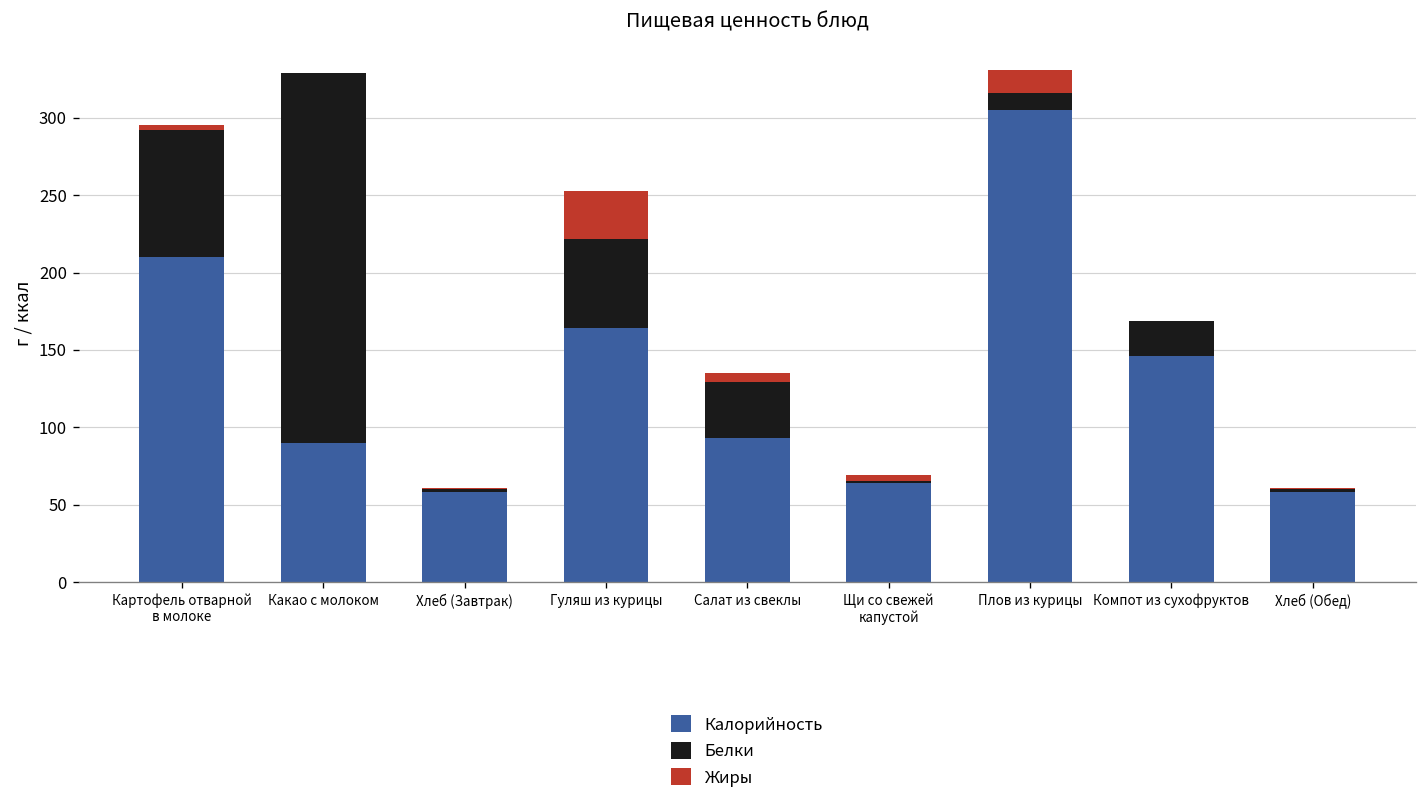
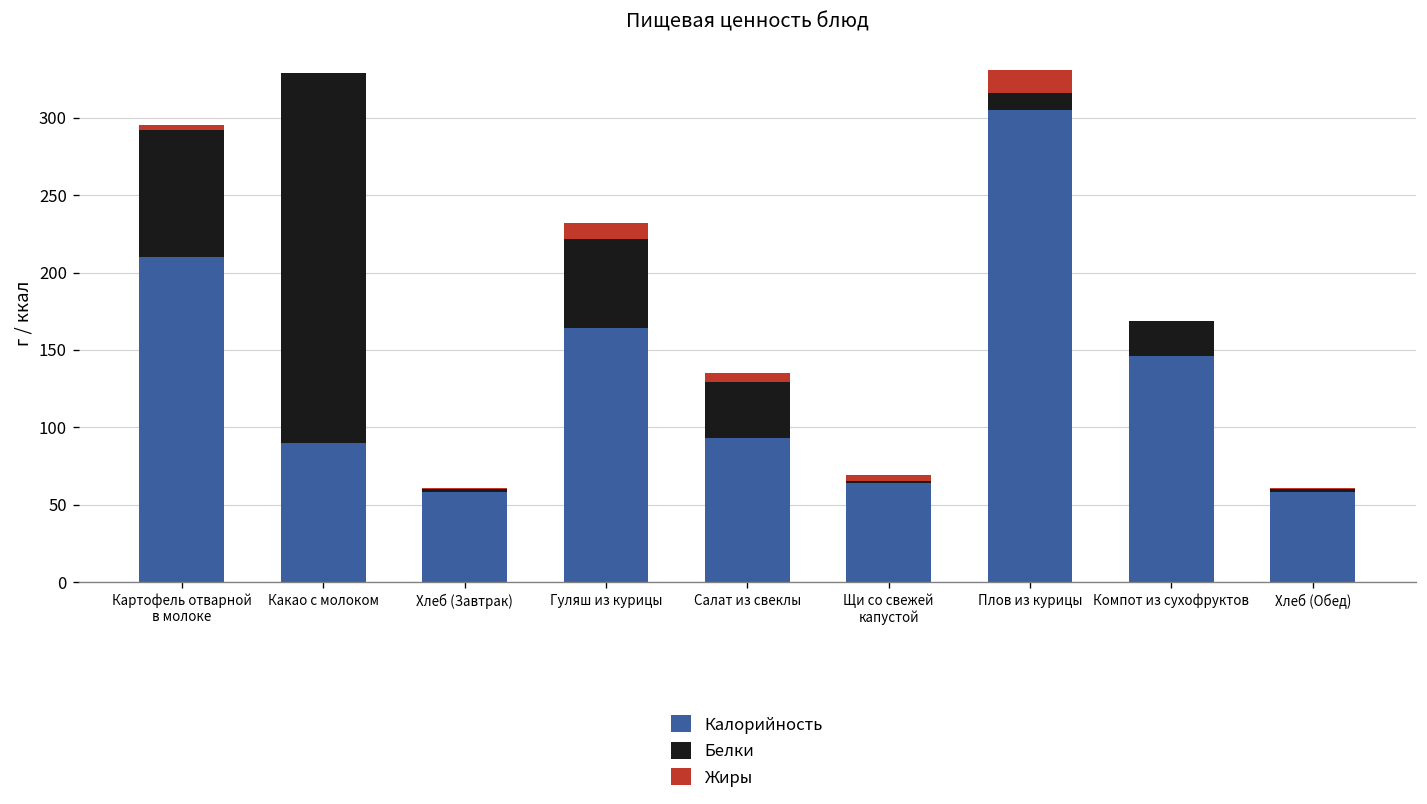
  {
    "Калорийность": {
      "Картофель отварной в молоке": 210,
      "Какао с молоком": 90,
      "Хлеб (Завтрак)": 58,
      "Гуляш из курицы": 164,
      "Салат из свеклы": 93,
      "Щи со свежей капустой": 64,
      "Плов из курицы": 305,
      "Компот из сухофруктов": 146,
      "Хлеб (Обед)": 58
    },
    "Белки": {
      "Картофель отварной в молоке": 82,
      "Какао с молоком": 239,
      "Хлеб (Завтрак)": 2,
      "Гуляш из курицы": 58,
      "Салат из свеклы": 36,
      "Плов из курицы": 11,
      "Компот из сухофруктов": 23,
      "Хлеб (Обед)": 2
    },
    "Жиры": {
      "Картофель отварной в молоке": 3,
      "Какао с молоком": 0,
-     "Гуляш из курицы": 31,
+     "Гуляш из курицы": 10,
      "Салат из свеклы": 6,
      "Щи со свежей капустой": 4,
      "Плов из курицы": 15,
      "Компот из сухофруктов": 0
    }
  }
